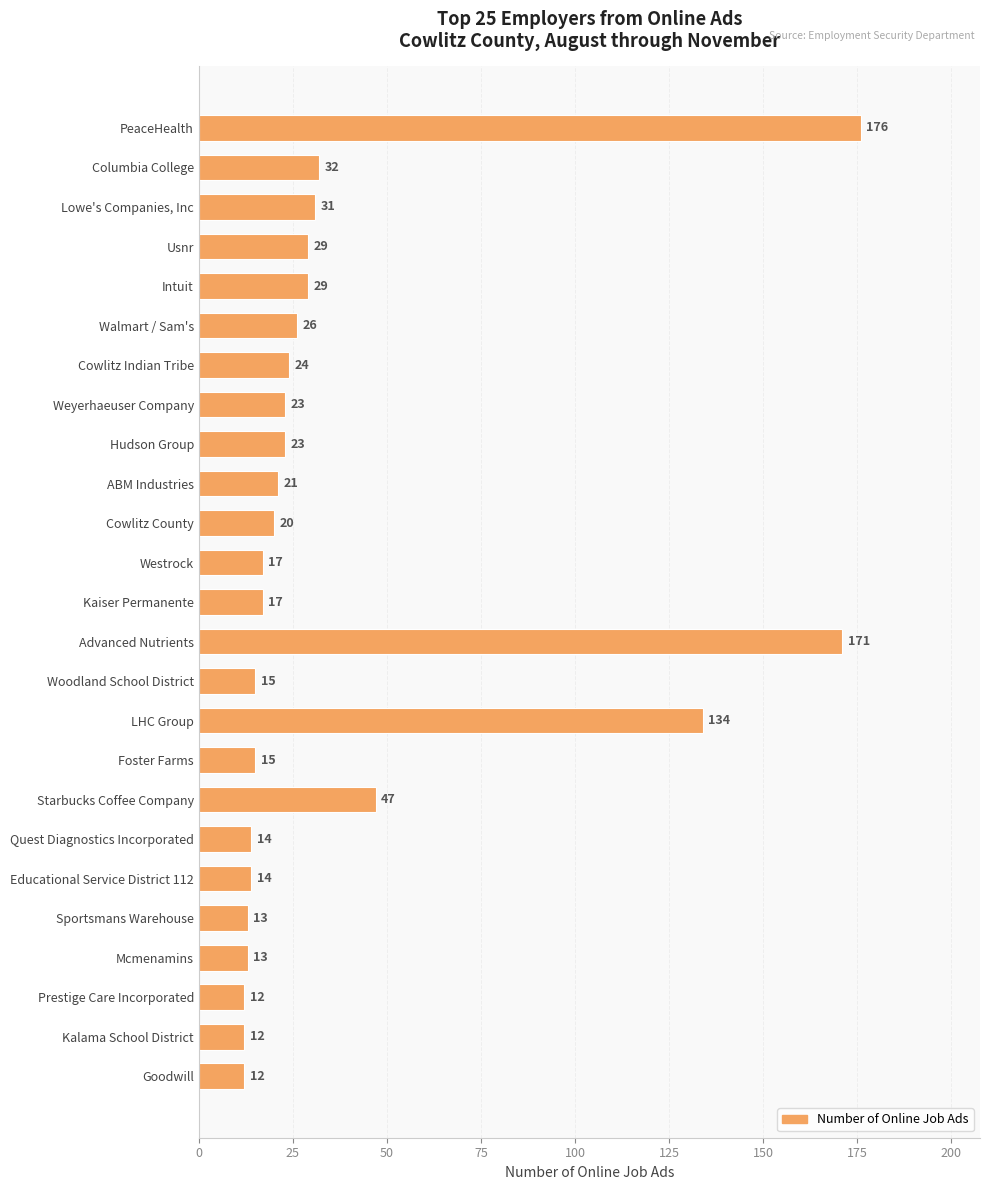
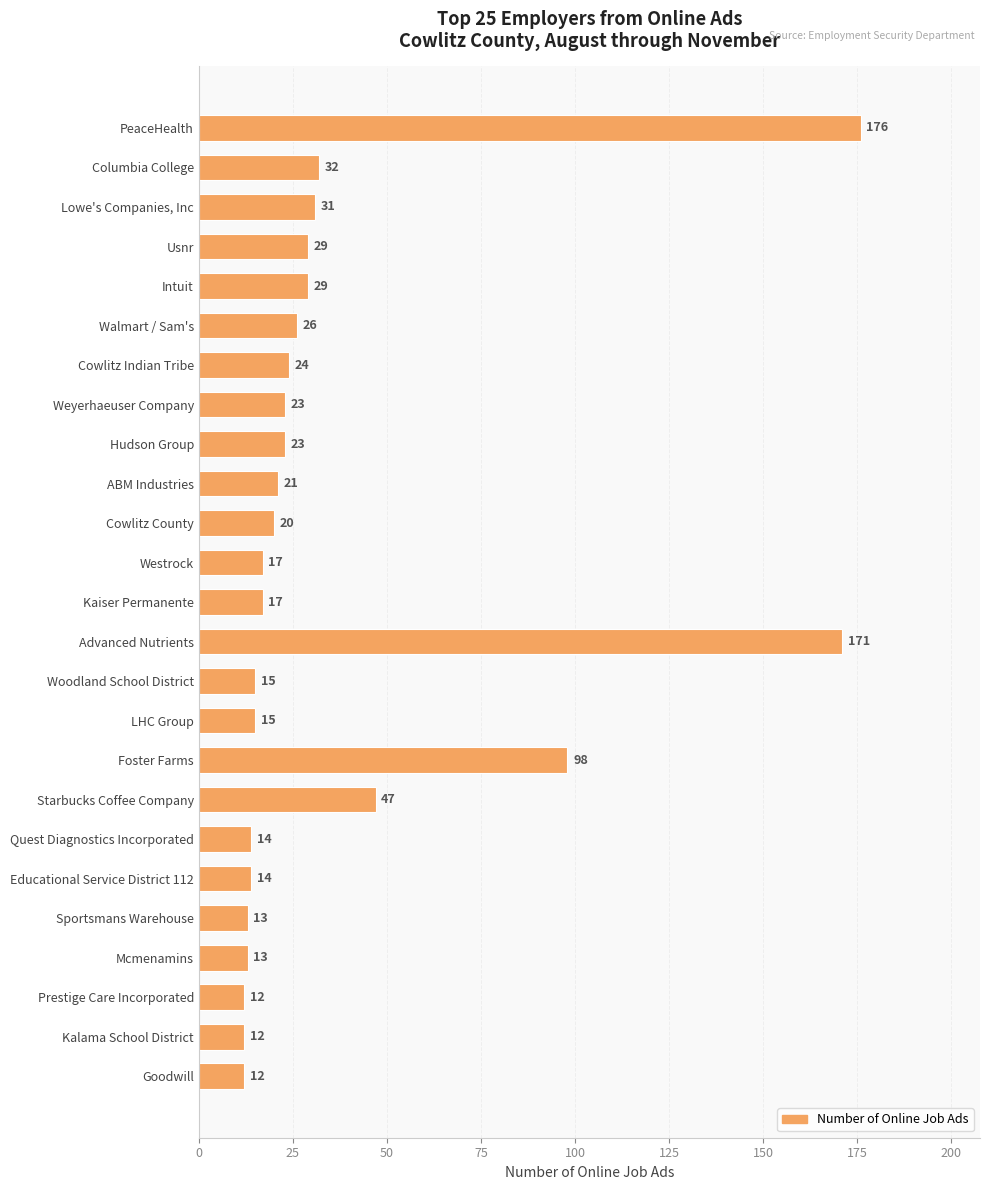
  {
    "PeaceHealth": 176,
    "Columbia College": 32,
    "Lowe's Companies, Inc": 31,
    "Usnr": 29,
    "Intuit": 29,
    "Walmart / Sam's": 26,
    "Cowlitz Indian Tribe": 24,
    "Weyerhaeuser Company": 23,
    "Hudson Group": 23,
    "ABM Industries": 21,
    "Cowlitz County": 20,
    "Westrock": 17,
    "Kaiser Permanente": 17,
    "Advanced Nutrients": 171,
    "Woodland School District": 15,
-   "LHC Group": 134,
-   "Foster Farms": 15,
+   "LHC Group": 15,
+   "Foster Farms": 98,
    "Starbucks Coffee Company": 47,
    "Quest Diagnostics Incorporated": 14,
    "Educational Service District 112": 14,
    "Sportsmans Warehouse": 13,
    "Mcmenamins": 13,
    "Prestige Care Incorporated": 12,
    "Kalama School District": 12,
    "Goodwill": 12
  }
